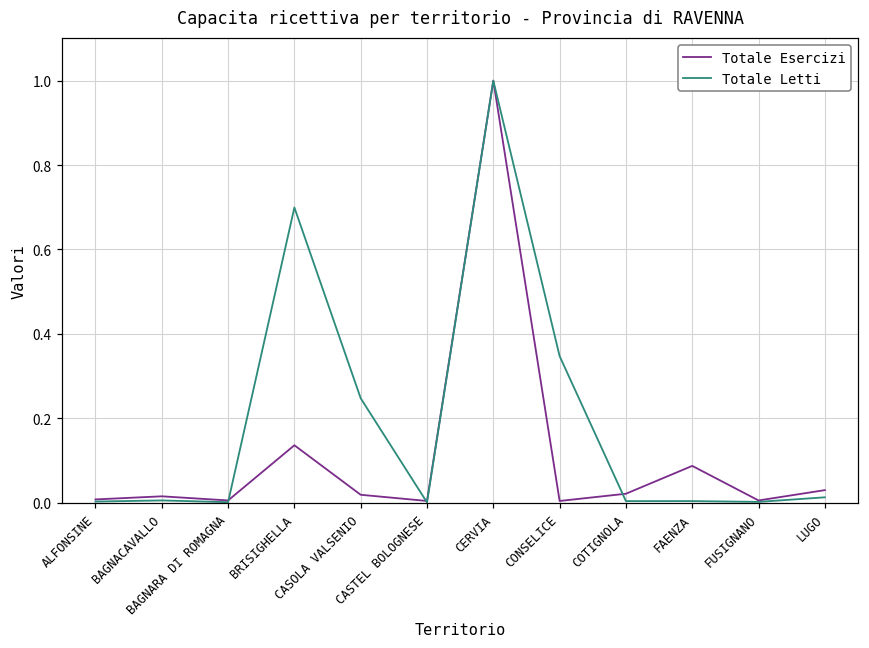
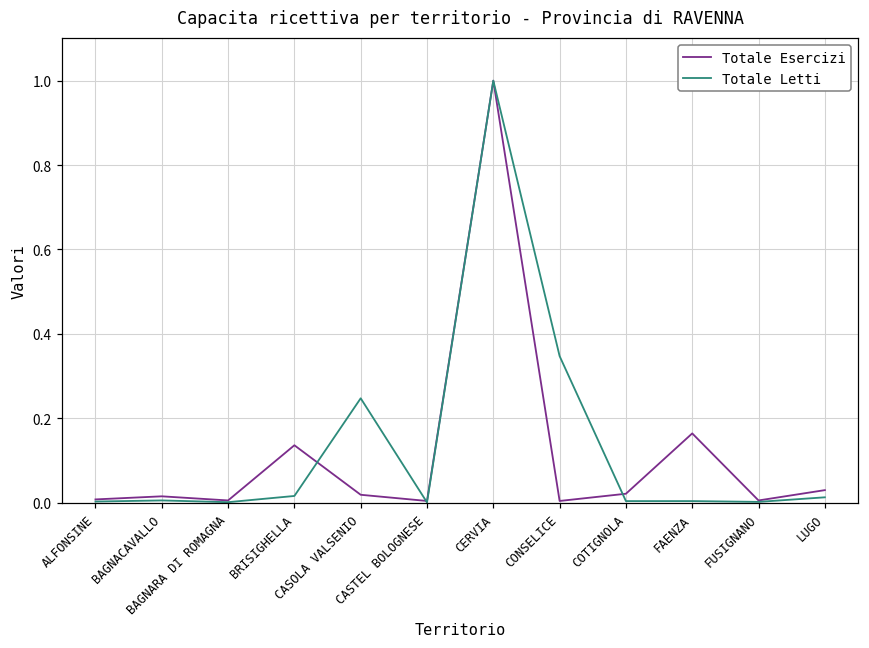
  {
    "Totale Esercizi": {
      "BAGNACAVALLO": 0.01,
      "BRISIGHELLA": 0.14,
      "CASOLA VALSENIO": 0.02,
      "CONSELICE": 0.00,
      "COTIGNOLA": 0.02,
-     "FAENZA": 0.09,
+     "FAENZA": 0.16,
      "LUGO": 0.03
    },
    "Totale Letti": {
      "BAGNACAVALLO": 0.00,
-     "BRISIGHELLA": 0.70,
+     "BRISIGHELLA": 0.02,
      "CASOLA VALSENIO": 0.25,
      "CONSELICE": 0.35,
      "COTIGNOLA": 0.00,
      "FAENZA": 0.00,
      "LUGO": 0.01
    }
  }
